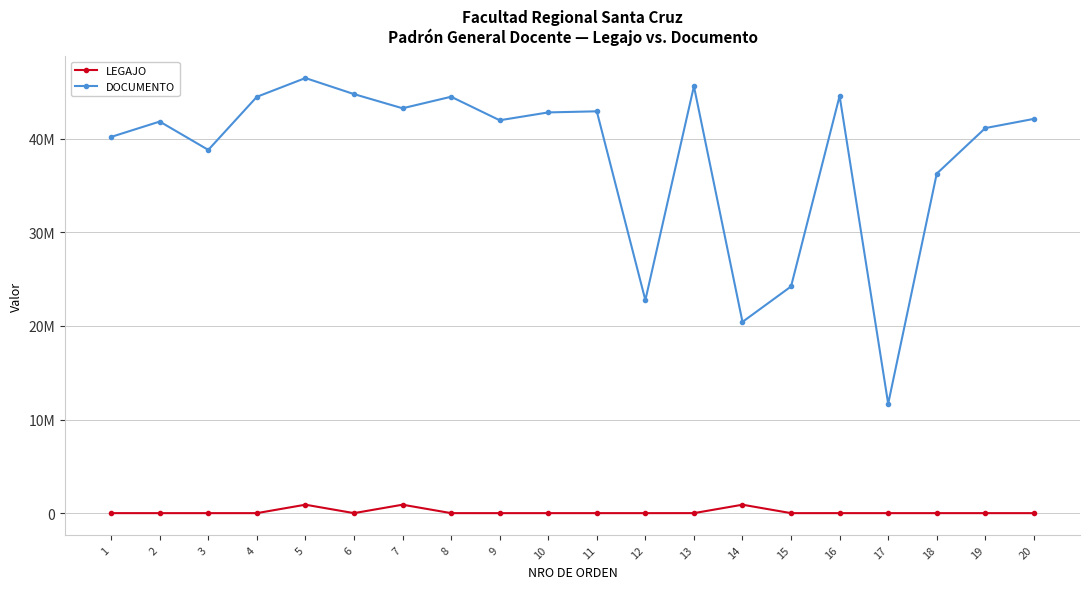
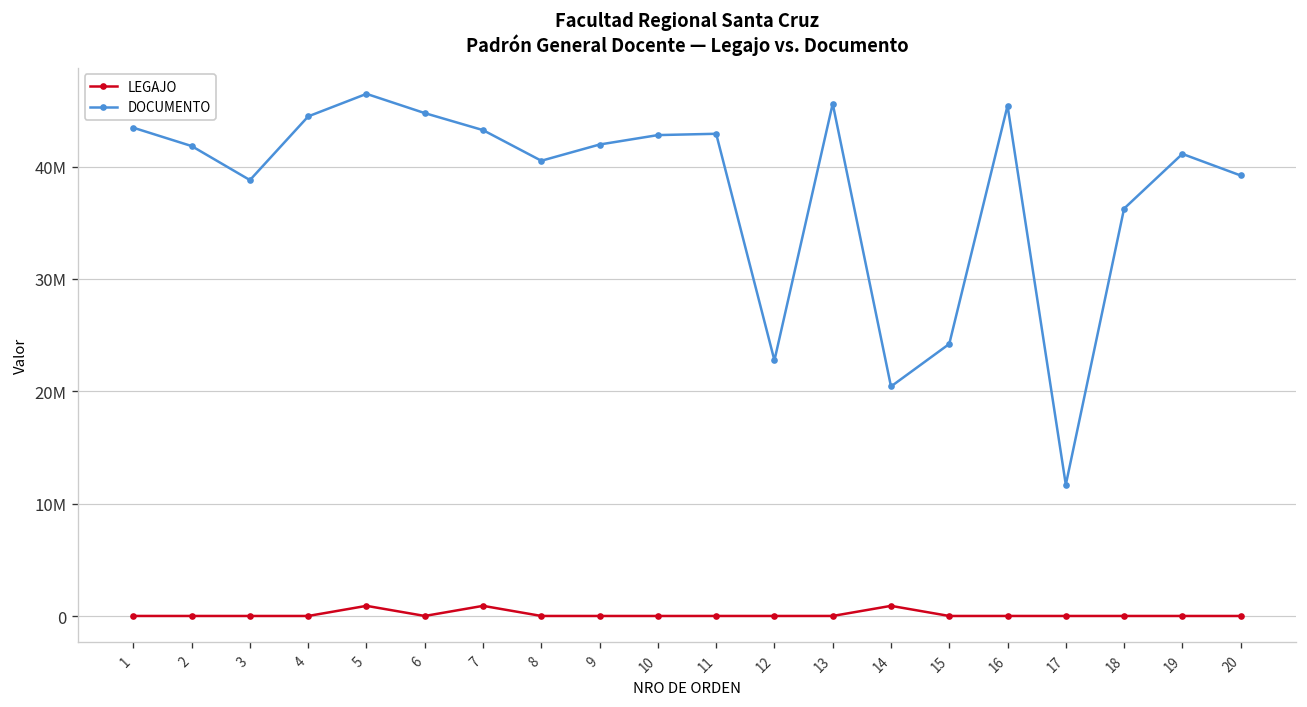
  {
    "LEGAJO": {
      "1": 0,
      "2": 0,
      "3": 0,
      "4": 0,
      "5": 1000000,
      "6": 0,
      "7": 1000000,
      "8": 0,
      "9": 0,
      "10": 0,
      "11": 0,
      "12": 0,
      "13": 0,
      "14": 1000000,
      "15": 0,
      "16": 0,
      "17": 0,
      "18": 0,
      "19": 0,
      "20": 0
    },
    "DOCUMENTO": {
-     "1": 40000000,
+     "1": 43000000,
      "2": 42000000,
      "3": 39000000,
      "4": 44000000,
      "5": 46000000,
      "6": 45000000,
      "7": 43000000,
-     "8": 44000000,
+     "8": 41000000,
      "9": 42000000,
      "10": 43000000,
      "11": 43000000,
      "12": 23000000,
      "13": 46000000,
      "14": 20000000,
      "15": 24000000,
-     "16": 44600000,
+     "16": 45400000,
      "17": 12000000,
      "18": 36000000,
      "19": 41000000,
-     "20": 42000000
+     "20": 39000000
    }
  }
